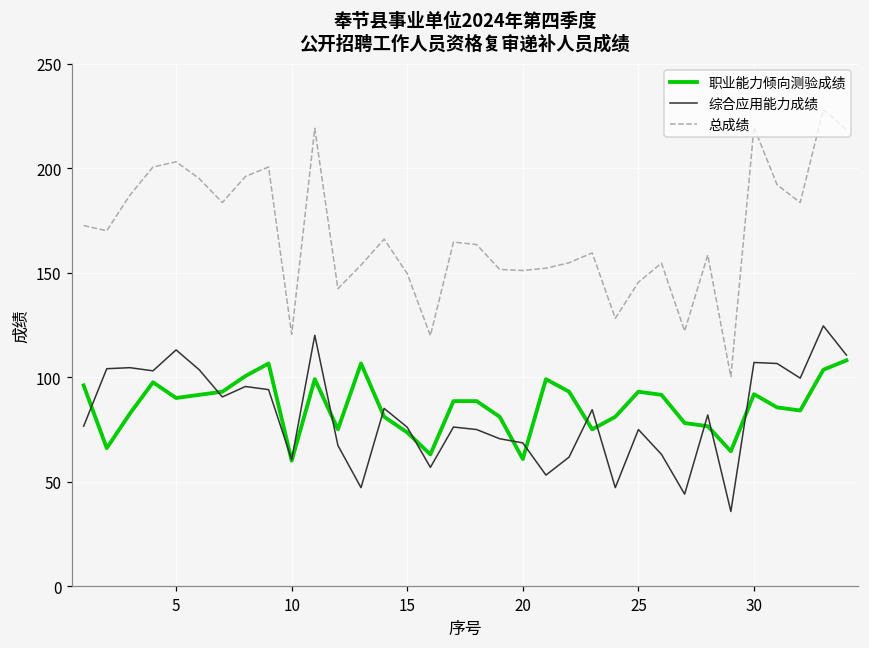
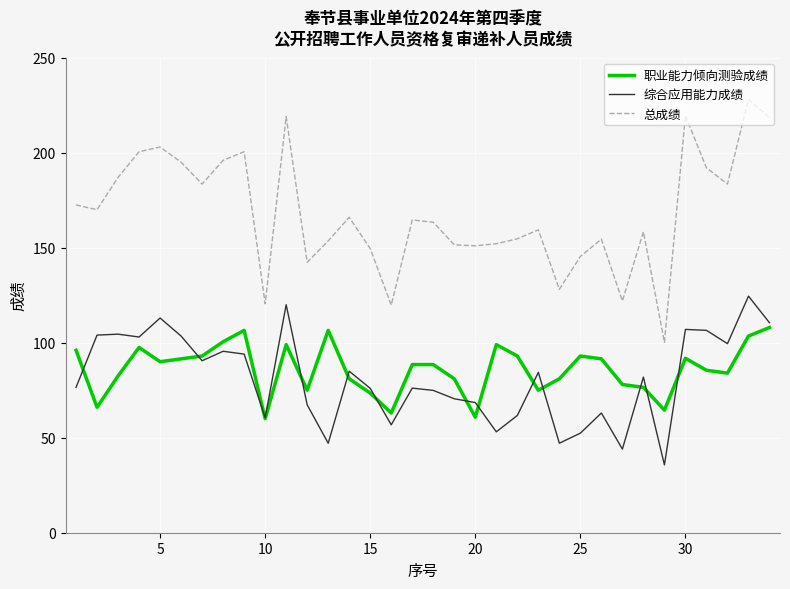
  {
    "职业能力倾向测验成绩": {
      "5": 90,
      "15": 74,
      "20": 61,
      "25": 93,
      "30": 92
    },
    "综合应用能力成绩": {
      "5": 113,
      "15": 76,
      "20": 69,
-     "25": 75,
+     "25": 52,
      "30": 107
    },
    "总成绩": {
      "5": 203,
      "10": 121,
      "15": 150,
      "20": 151,
      "25": 145
    }
  }
